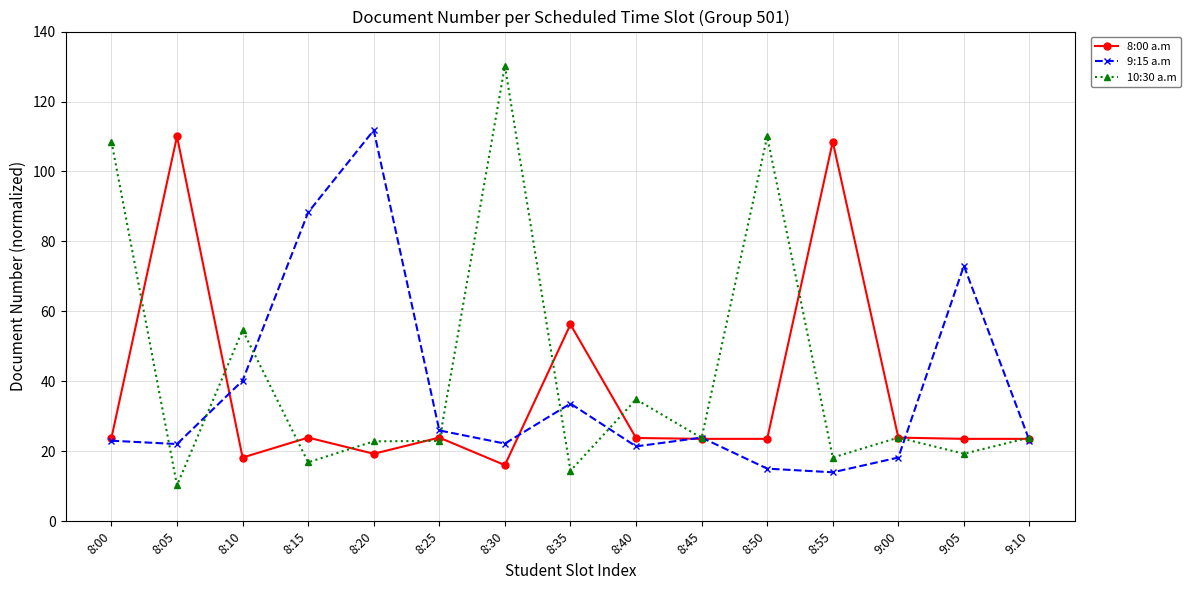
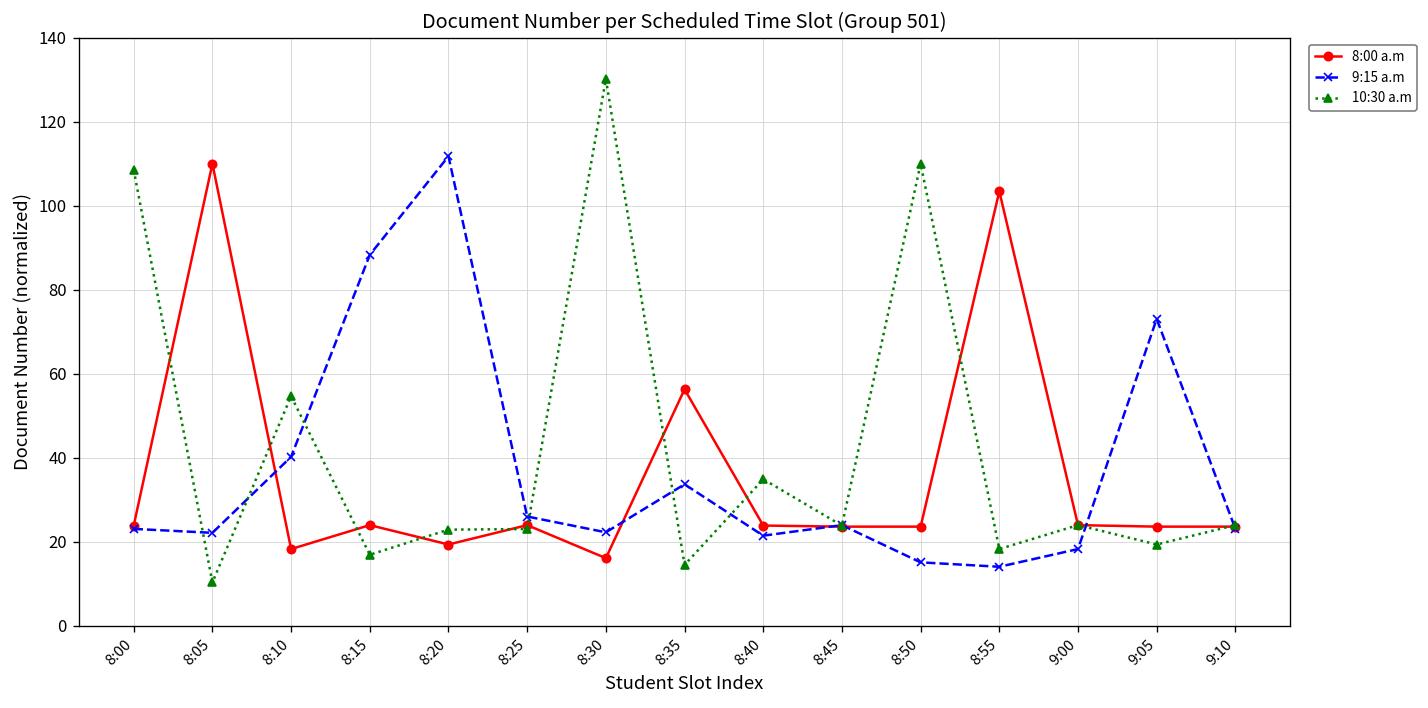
  {
    "8:00 a.m": {
      "8:00": 24,
      "8:05": 110,
      "8:10": 18,
      "8:15": 24,
      "8:20": 19,
      "8:25": 24,
      "8:30": 16,
      "8:35": 56,
      "8:40": 24,
      "8:50": 24,
-     "8:55": 109,
+     "8:55": 103,
      "9:05": 24
    },
    "9:15 a.m": {
      "8:00": 23,
      "8:05": 22,
      "8:10": 40,
      "8:15": 88,
      "8:20": 112,
      "8:25": 26,
      "8:30": 22,
      "8:35": 34,
      "8:40": 21,
      "8:50": 15,
      "8:55": 14,
      "9:00": 18,
      "9:05": 73
    },
    "10:30 a.m": {
      "8:00": 109,
      "8:05": 10,
      "8:10": 55,
      "8:15": 17,
      "8:20": 23,
      "8:25": 23,
      "8:30": 130,
      "8:35": 14,
      "8:40": 35,
      "8:50": 110,
      "8:55": 18,
      "9:05": 19
    }
  }
